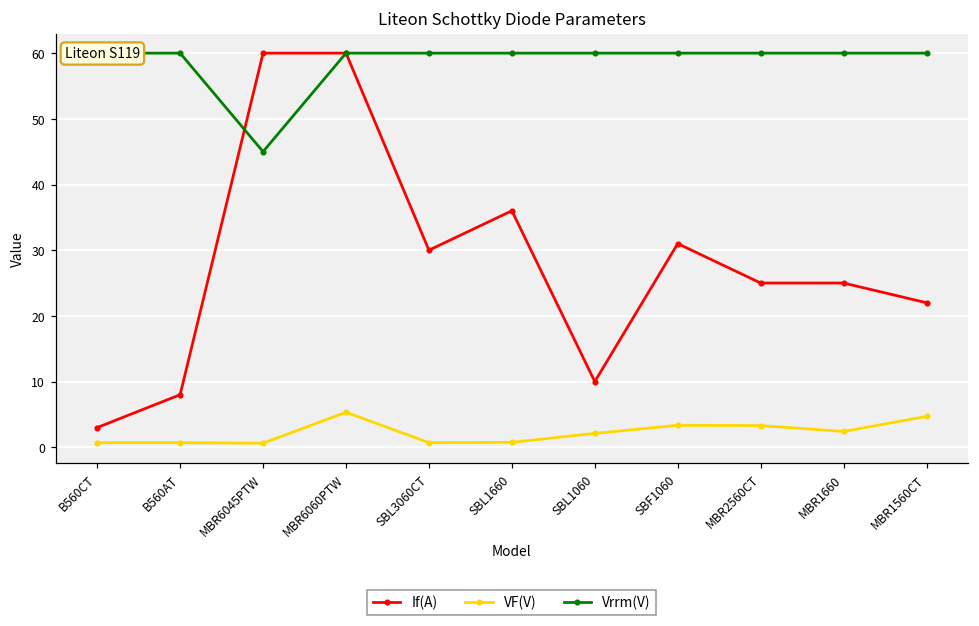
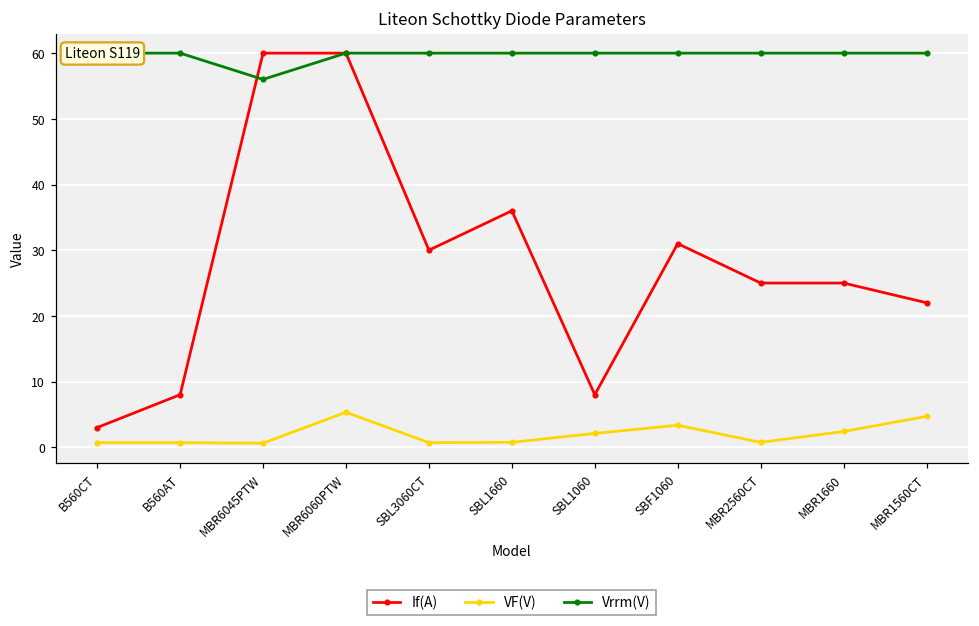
  {
    "If(A)": {
      "B560CT": 3,
      "B560AT": 8,
      "MBR6045PTW": 60,
      "SBL3060CT": 30,
      "SBL1660": 36,
-     "SBL1060": 10,
+     "SBL1060": 8,
      "SBF1060": 31,
      "MBR2560CT": 25,
      "MBR1660": 25,
      "MBR1560CT": 22
    },
    "VF(V)": {
      "B560CT": 1,
      "B560AT": 1,
      "MBR6045PTW": 1,
      "MBR6060PTW": 5,
      "SBL3060CT": 1,
      "SBL1660": 1,
      "SBL1060": 2,
      "SBF1060": 3,
-     "MBR2560CT": 3,
+     "MBR2560CT": 1,
      "MBR1660": 2,
      "MBR1560CT": 5
    },
    "Vrrm(V)": {
      "B560AT": 60,
-     "MBR6045PTW": 45,
+     "MBR6045PTW": 56,
      "SBL3060CT": 60,
      "SBL1660": 60,
      "SBL1060": 60,
      "SBF1060": 60,
      "MBR2560CT": 60,
      "MBR1660": 60,
      "MBR1560CT": 60
    }
  }
